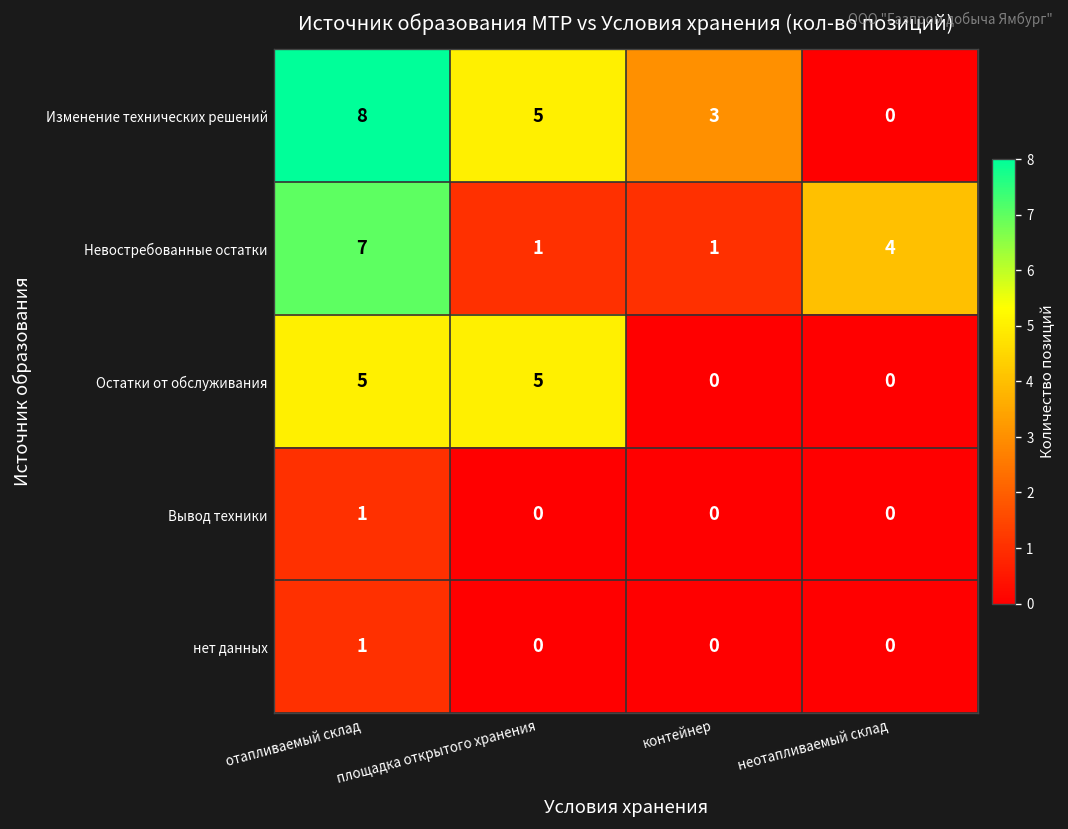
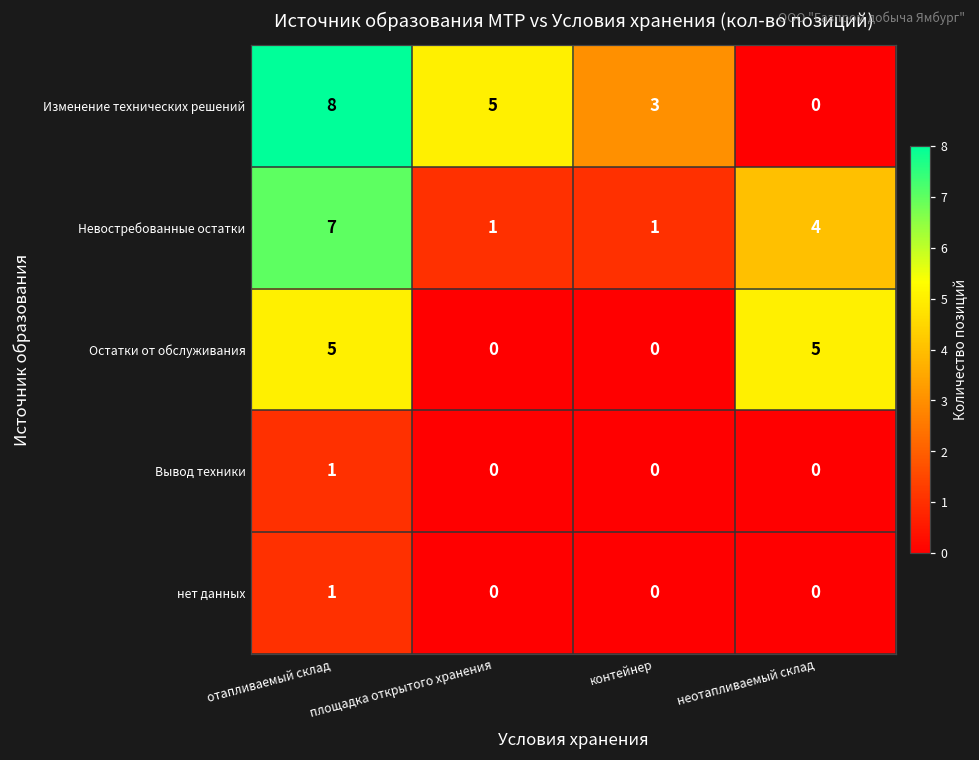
  {
    "Изменение технических решений": {
      "отапливаемый склад": 8,
      "площадка открытого хранения": 5,
      "контейнер": 3,
      "неотапливаемый склад": 0
    },
    "Невостребованные остатки": {
      "отапливаемый склад": 7,
      "площадка открытого хранения": 1,
      "контейнер": 1,
      "неотапливаемый склад": 4
    },
    "Остатки от обслуживания": {
      "отапливаемый склад": 5,
-     "площадка открытого хранения": 5,
+     "площадка открытого хранения": 0,
      "контейнер": 0,
-     "неотапливаемый склад": 0
+     "неотапливаемый склад": 5
    },
    "Вывод техники": {
      "отапливаемый склад": 1,
      "площадка открытого хранения": 0,
      "контейнер": 0,
      "неотапливаемый склад": 0
    },
    "нет данных": {
      "отапливаемый склад": 1,
      "площадка открытого хранения": 0,
      "контейнер": 0,
      "неотапливаемый склад": 0
    }
  }
